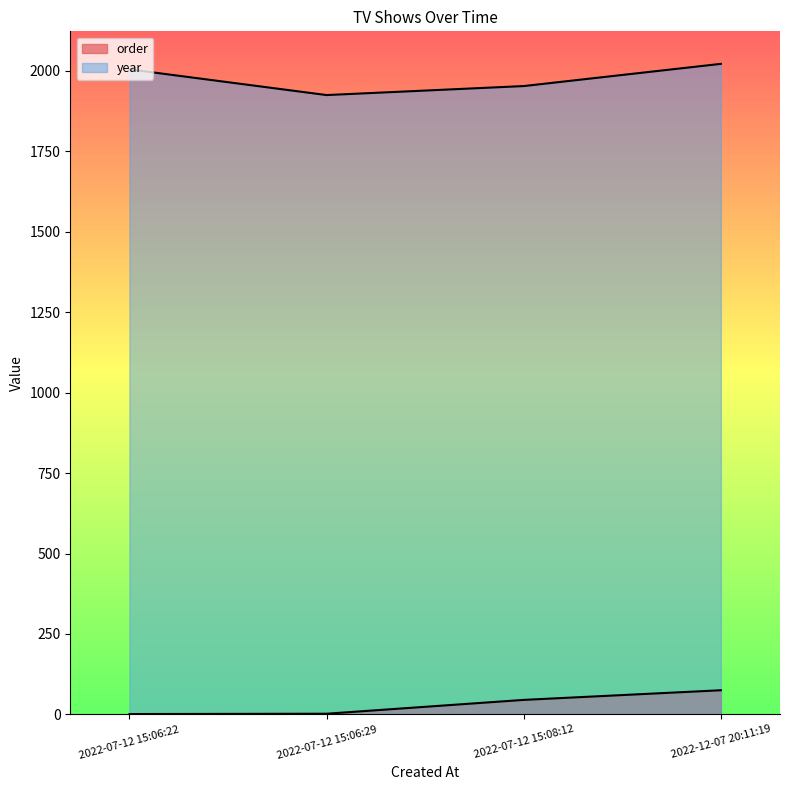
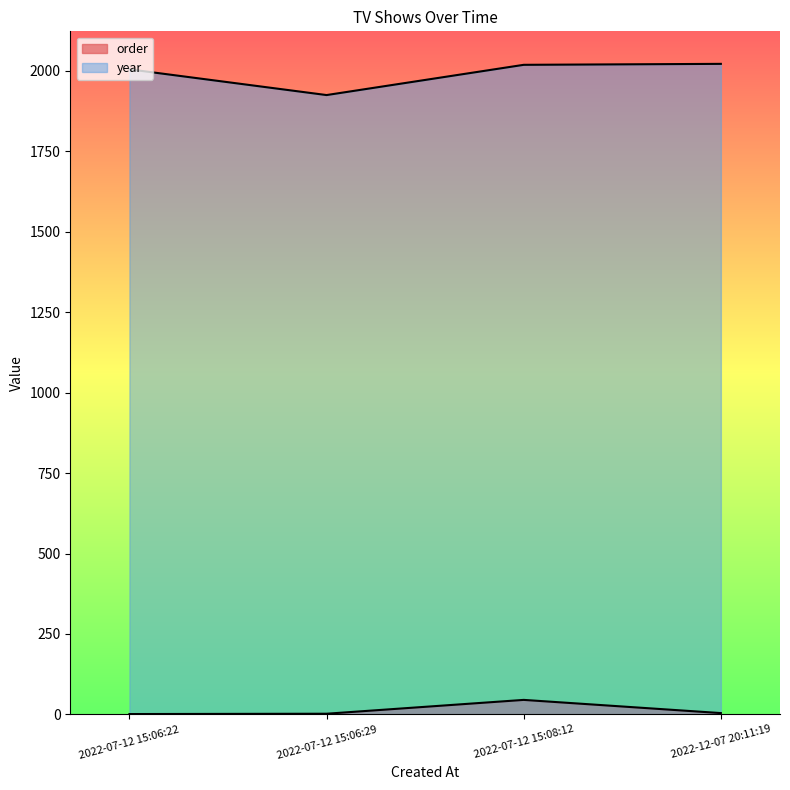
  {
    "order": {
      "2022-07-12 15:06:22": 0,
      "2022-07-12 15:06:29": 0,
      "2022-07-12 15:08:12": 50,
-     "2022-12-07 20:11:19": 80
+     "2022-12-07 20:11:19": 0
    },
    "year": {
      "2022-07-12 15:06:29": 1930,
-     "2022-07-12 15:08:12": 1950,
+     "2022-07-12 15:08:12": 2020,
      "2022-12-07 20:11:19": 2020
    }
  }
